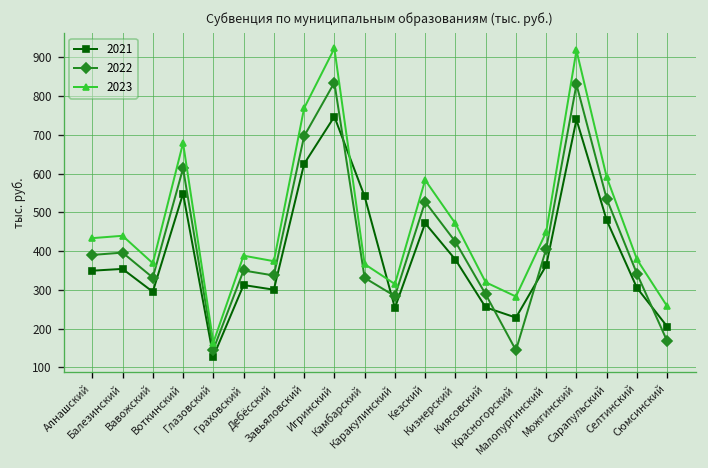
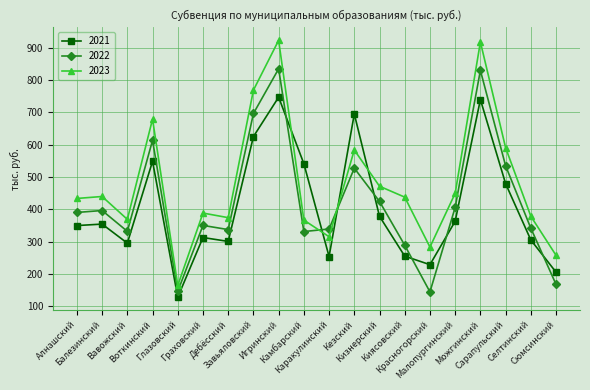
  {
    "2021": {
      "Алнашский": 350,
      "Балезинский": 350,
      "Вавожский": 300,
      "Воткинский": 550,
      "Глазовский": 130,
      "Граховский": 310,
      "Дебёсский": 300,
      "Завьяловский": 620,
      "Игринский": 750,
      "Камбарский": 540,
      "Каракулинский": 250,
-     "Кезский": 470,
+     "Кезский": 690,
      "Кизнерский": 380,
      "Киясовский": 250,
      "Красногорский": 230,
      "Малопургинский": 360,
      "Можгинский": 740,
      "Сарапульский": 480,
      "Селтинский": 300,
      "Сюмсинский": 210
    },
    "2022": {
      "Алнашский": 390,
      "Балезинский": 400,
      "Вавожский": 330,
      "Воткинский": 610,
      "Глазовский": 150,
      "Граховский": 350,
      "Дебёсский": 340,
      "Завьяловский": 700,
      "Игринский": 830,
      "Камбарский": 330,
-     "Каракулинский": 280,
+     "Каракулинский": 340,
      "Кезский": 530,
      "Кизнерский": 420,
      "Киясовский": 290,
      "Красногорский": 140,
      "Малопургинский": 410,
      "Можгинский": 830,
      "Сарапульский": 530,
      "Селтинский": 340,
      "Сюмсинский": 170
    },
    "2023": {
      "Алнашский": 430,
      "Балезинский": 440,
      "Вавожский": 370,
      "Воткинский": 680,
      "Глазовский": 160,
      "Граховский": 390,
      "Дебёсский": 370,
      "Завьяловский": 770,
      "Игринский": 920,
      "Камбарский": 370,
      "Каракулинский": 310,
      "Кезский": 580,
      "Кизнерский": 470,
-     "Киясовский": 320,
+     "Киясовский": 440,
      "Красногорский": 280,
      "Малопургинский": 450,
      "Можгинский": 920,
      "Сарапульский": 590,
      "Селтинский": 380,
      "Сюмсинский": 260
    }
  }
